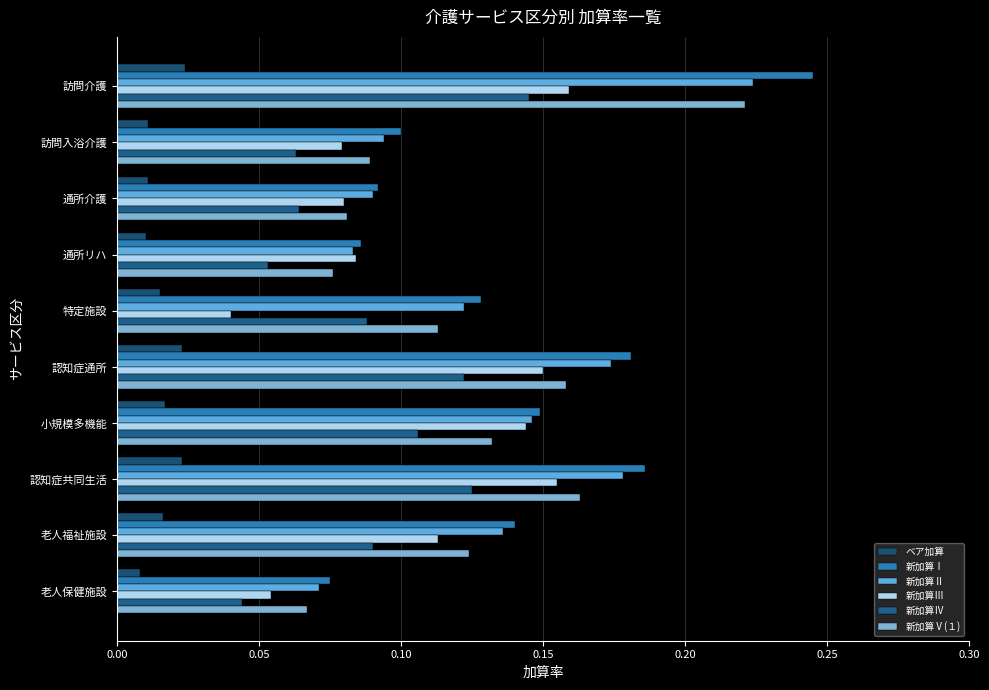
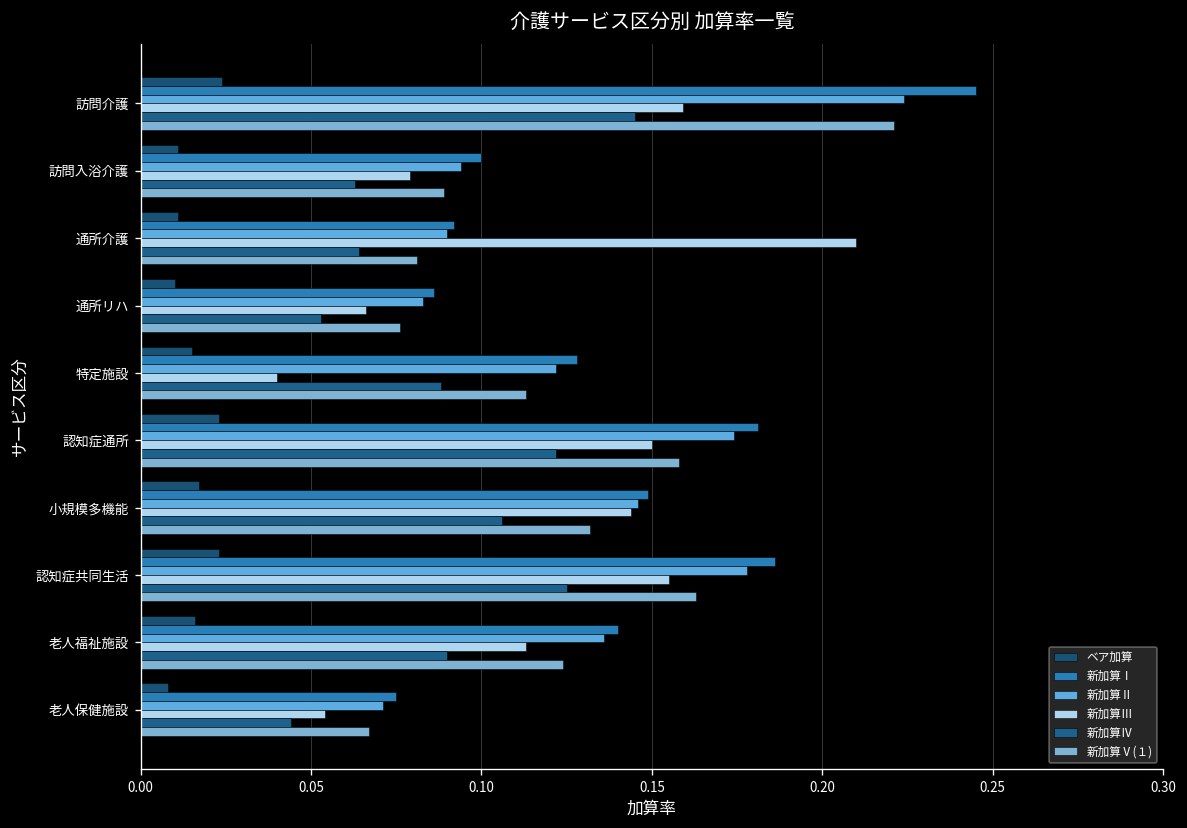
  {
    "新加算Ⅲ": {
      "訪問介護": 0.159,
      "訪問入浴介護": 0.079,
-     "通所介護": 0.08,
-     "通所リハ": 0.084,
+     "通所介護": 0.21,
+     "通所リハ": 0.066,
      "特定施設": 0.040,
      "認知症通所": 0.150,
      "小規模多機能": 0.144,
      "認知症共同生活": 0.155,
      "老人福祉施設": 0.113,
      "老人保健施設": 0.054
    }
  }
